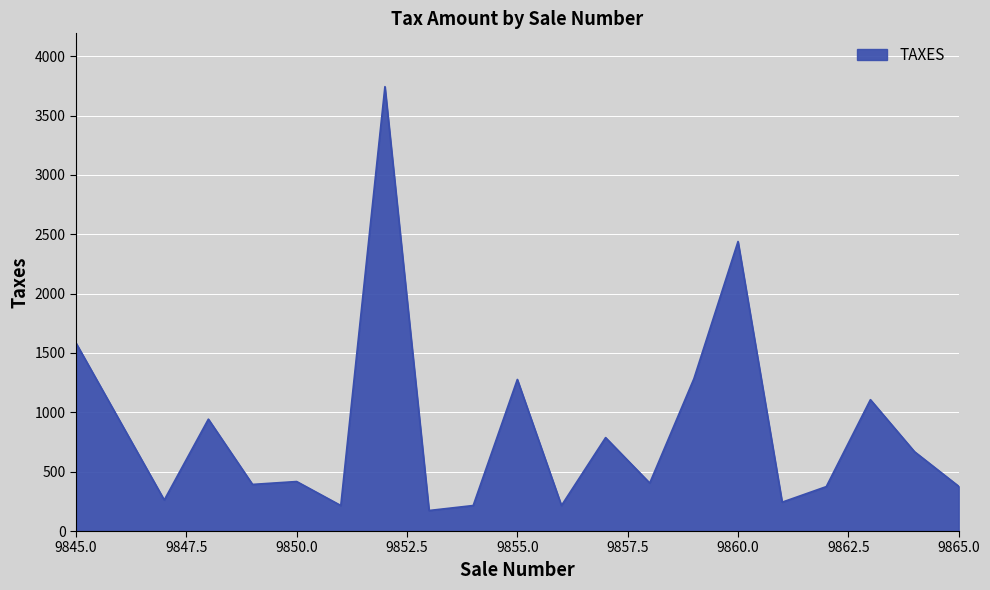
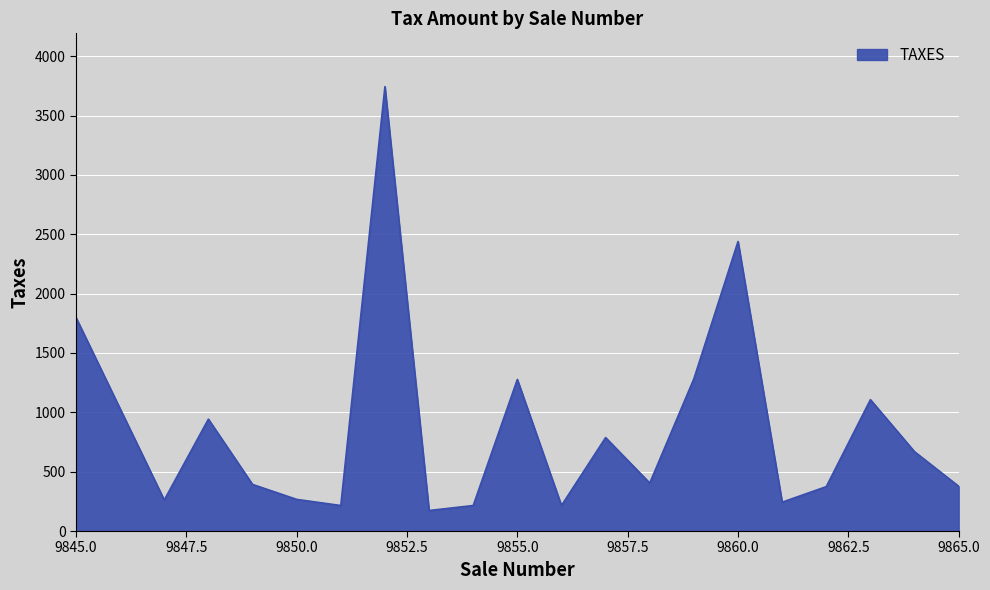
  {
-   "9845.0": 1580,
-   "9850.0": 420,
+   "9845.0": 1800,
+   "9850.0": 270,
    "9855.0": 1280,
    "9860.0": 2440,
    "9865.0": 380
  }
